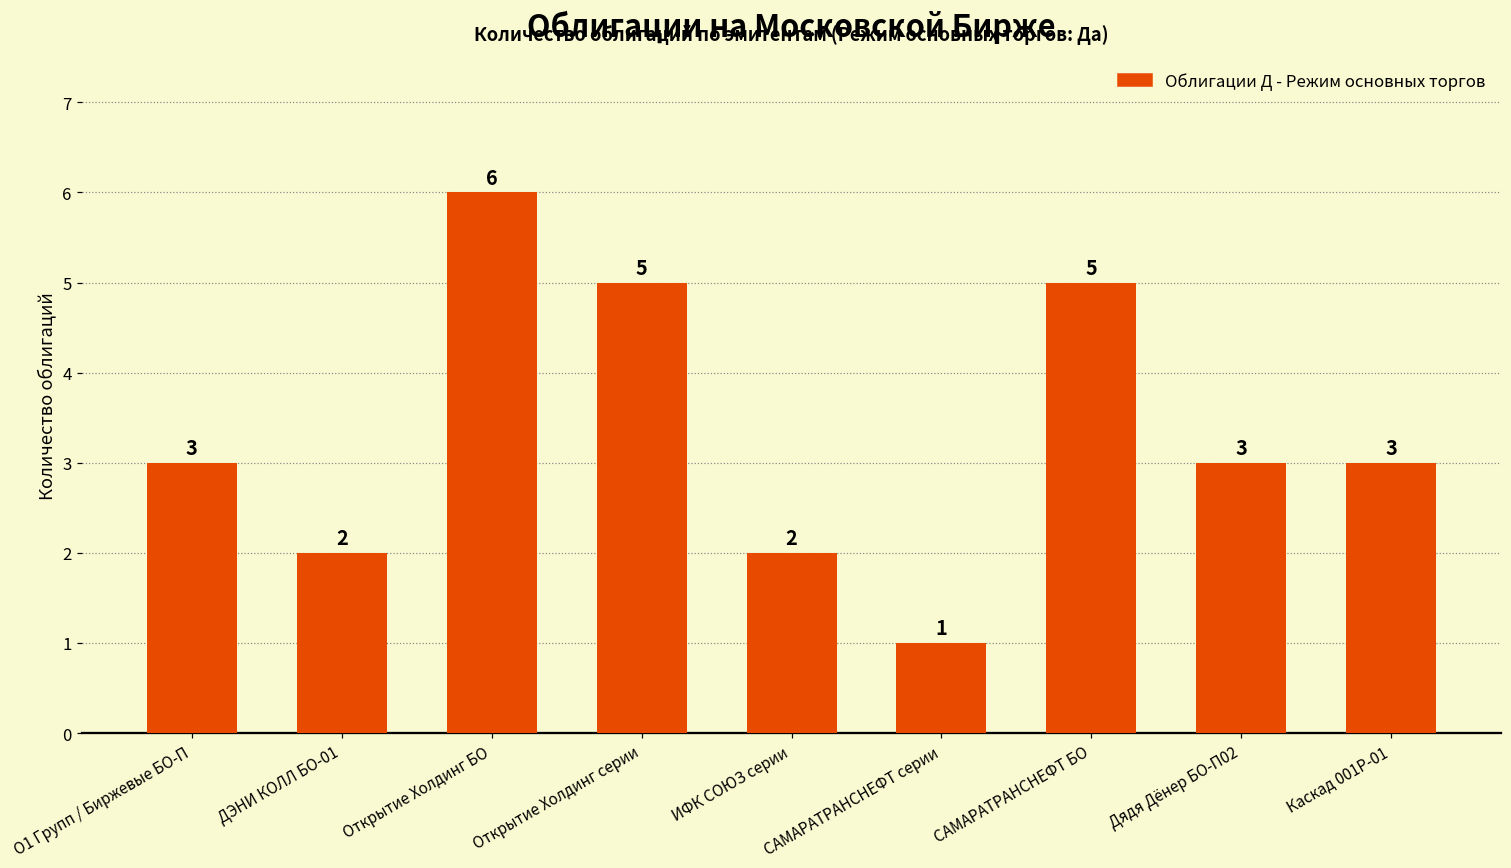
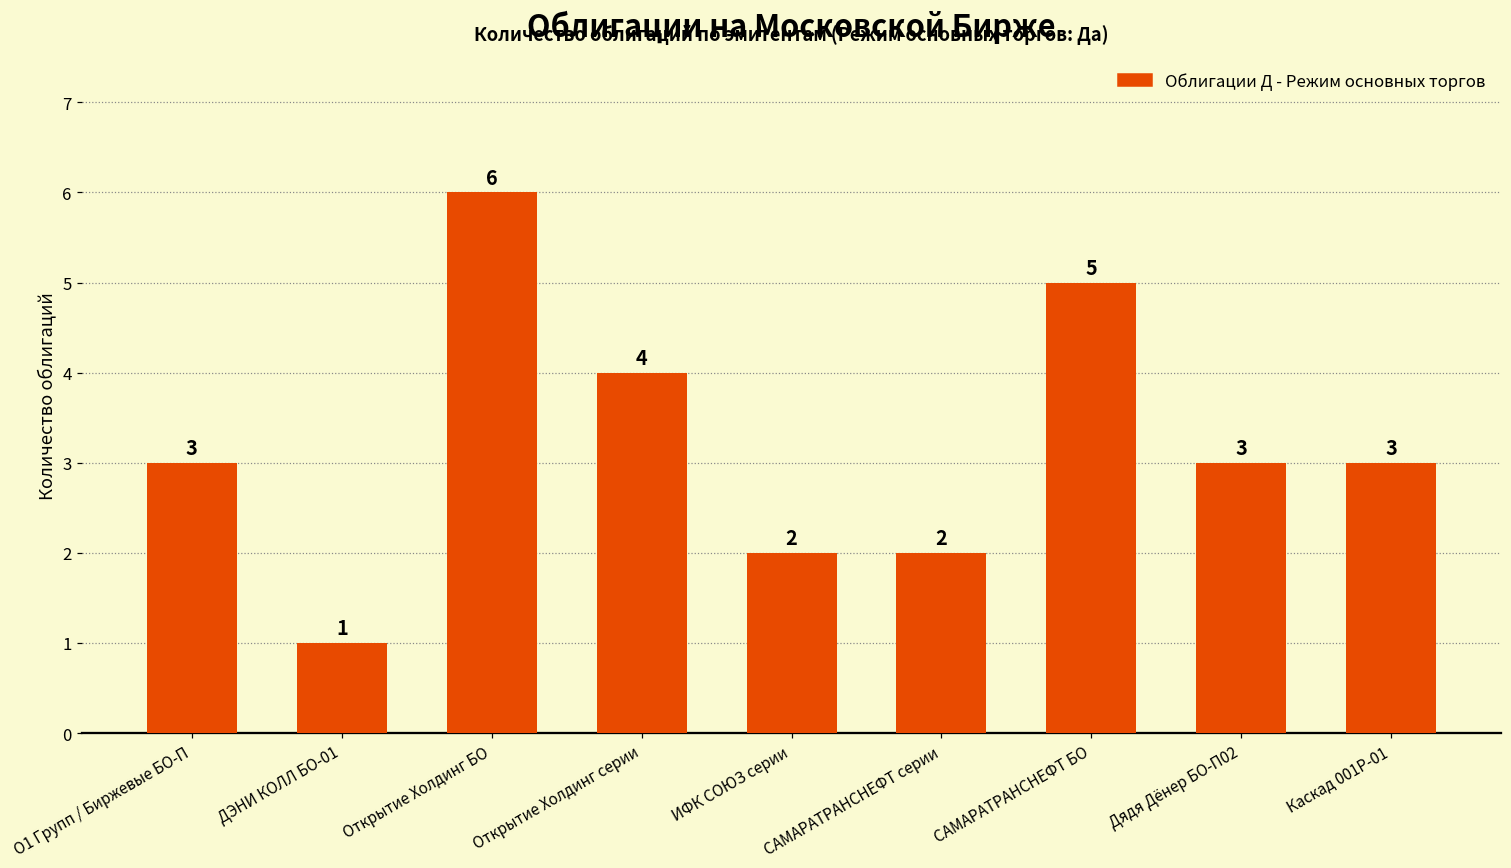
  {
    "О1 Групп / Биржевые БО-П": 3,
-   "ДЭНИ КОЛЛ БО-01": 2,
+   "ДЭНИ КОЛЛ БО-01": 1,
    "Открытие Холдинг БО": 6,
-   "Открытие Холдинг серии": 5,
+   "Открытие Холдинг серии": 4,
    "ИФК СОЮЗ серии": 2,
-   "САМАРАТРАНСНЕФТ серии": 1,
+   "САМАРАТРАНСНЕФТ серии": 2,
    "САМАРАТРАНСНЕФТ БО": 5,
    "Дядя Дёнер БО-П02": 3,
    "Каскад 001Р-01": 3
  }
